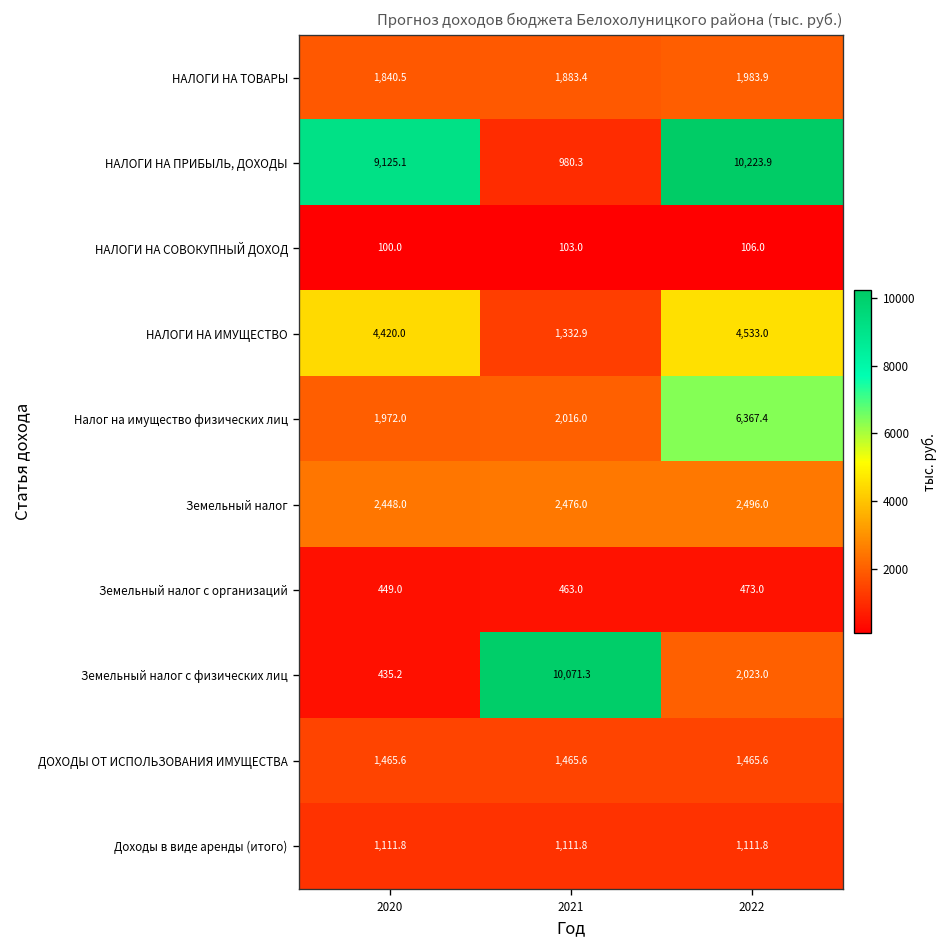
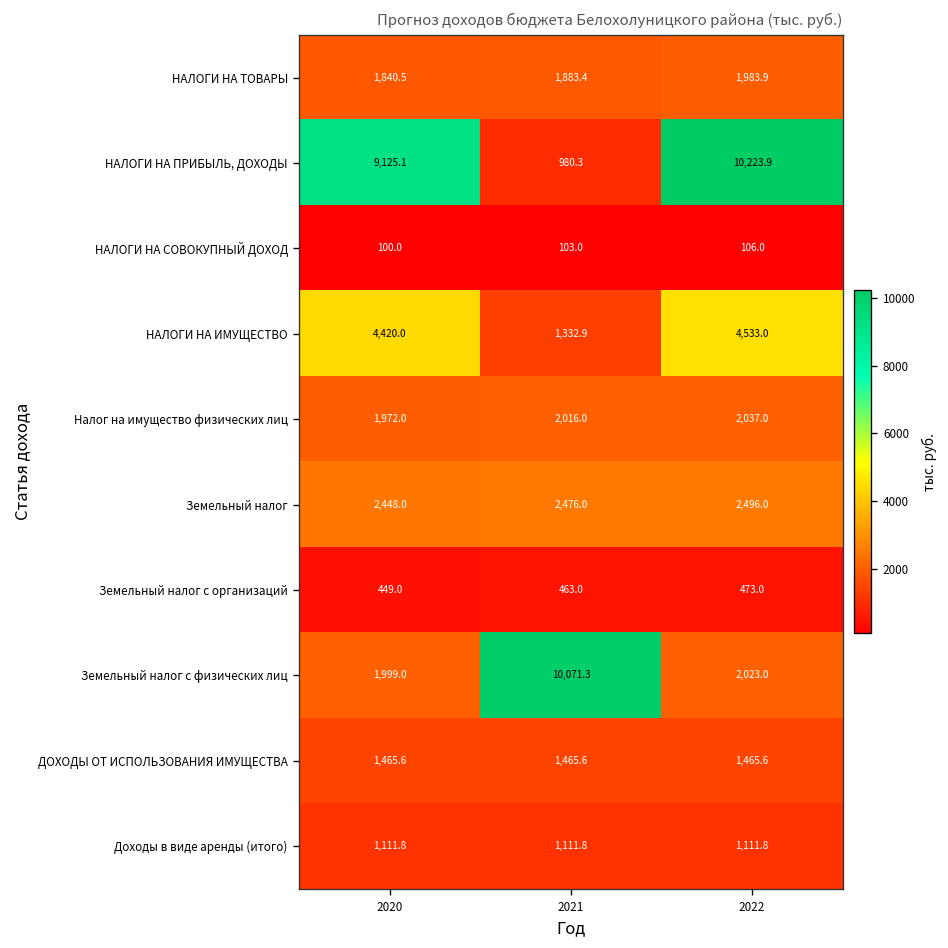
  {
    "НАЛОГИ НА ТОВАРЫ": {
      "2020": "1,840.5",
      "2021": "1,883.4",
      "2022": "1,983.9"
    },
    "НАЛОГИ НА ПРИБЫЛЬ, ДОХОДЫ": {
      "2020": "9,125.1",
      "2021": "980.3",
      "2022": "10,223.9"
    },
    "НАЛОГИ НА СОВОКУПНЫЙ ДОХОД": {
      "2020": "100.0",
      "2021": "103.0",
      "2022": "106.0"
    },
    "НАЛОГИ НА ИМУЩЕСТВО": {
      "2020": "4,420.0",
      "2021": "1,332.9",
      "2022": "4,533.0"
    },
    "Налог на имущество физических лиц": {
      "2020": "1,972.0",
      "2021": "2,016.0",
-     "2022": "6,367.4"
+     "2022": "2,037.0"
    },
    "Земельный налог": {
      "2020": "2,448.0",
      "2021": "2,476.0",
      "2022": "2,496.0"
    },
    "Земельный налог с организаций": {
      "2020": "449.0",
      "2021": "463.0",
      "2022": "473.0"
    },
    "Земельный налог с физических лиц": {
-     "2020": "435.2",
+     "2020": "1,999.0",
      "2021": "10,071.3",
      "2022": "2,023.0"
    },
    "ДОХОДЫ ОТ ИСПОЛЬЗОВАНИЯ ИМУЩЕСТВА": {
      "2020": "1,465.6",
      "2021": "1,465.6",
      "2022": "1,465.6"
    },
    "Доходы в виде аренды (итого)": {
      "2020": "1,111.8",
      "2021": "1,111.8",
      "2022": "1,111.8"
    }
  }
